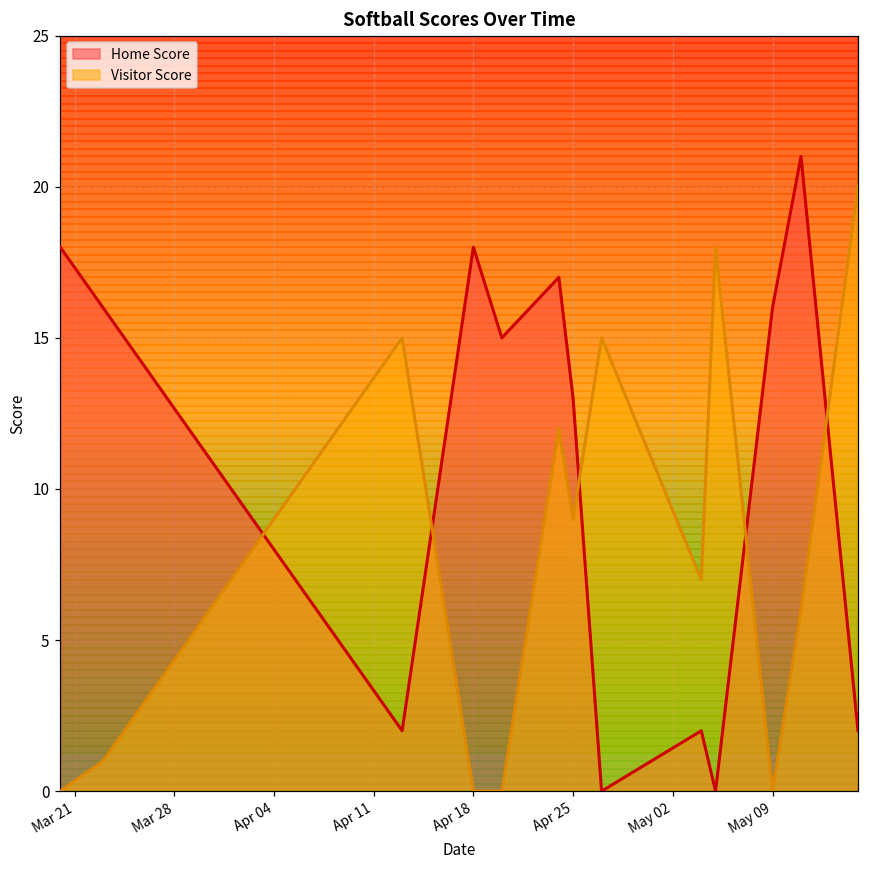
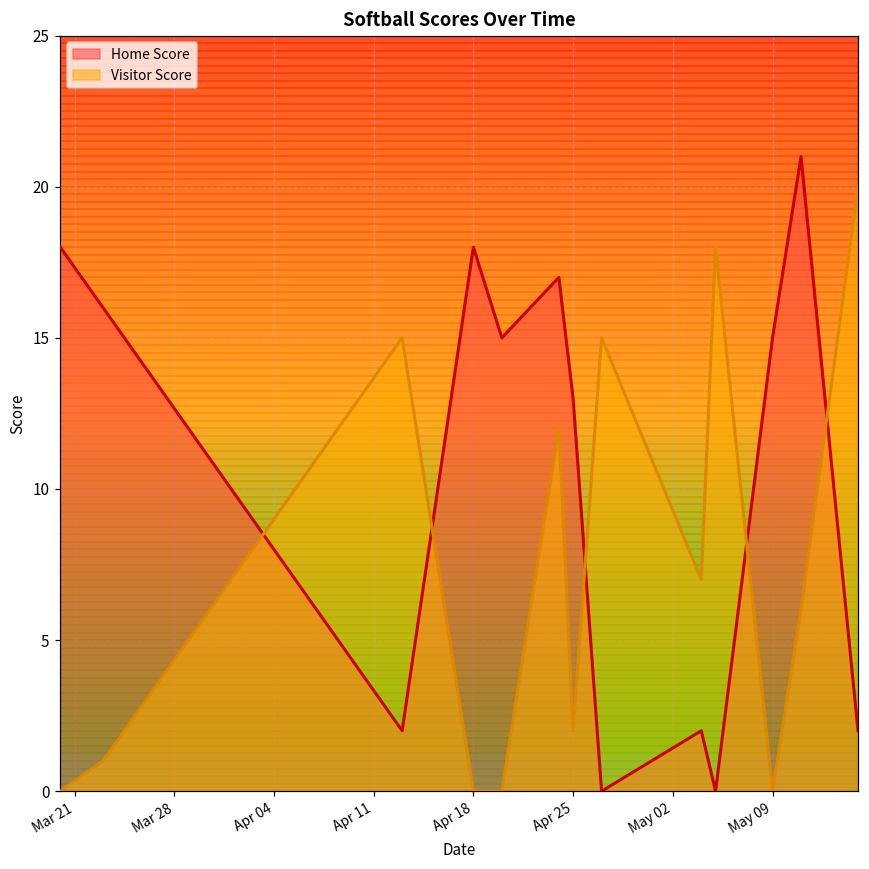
  {
    "Home Score": {
      "Apr 18": 18,
      "Apr 25": 13,
-     "May 09": 16
+     "May 09": 15
    },
    "Visitor Score": {
      "Apr 18": 0,
-     "Apr 25": 9,
+     "Apr 25": 2,
      "May 09": 0
    }
  }
